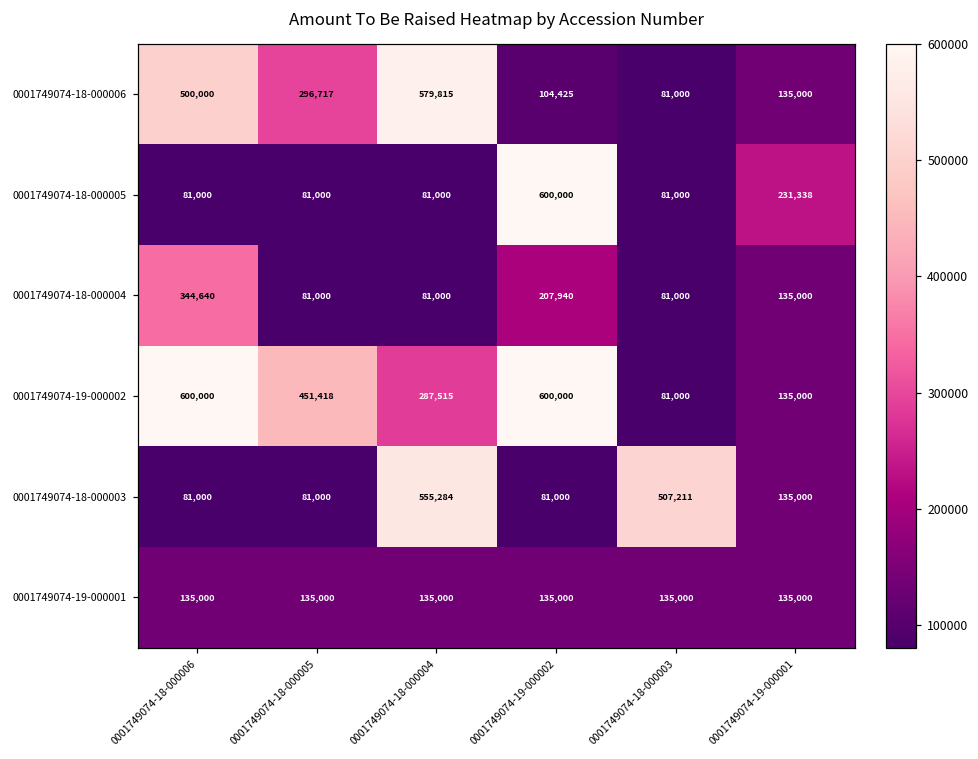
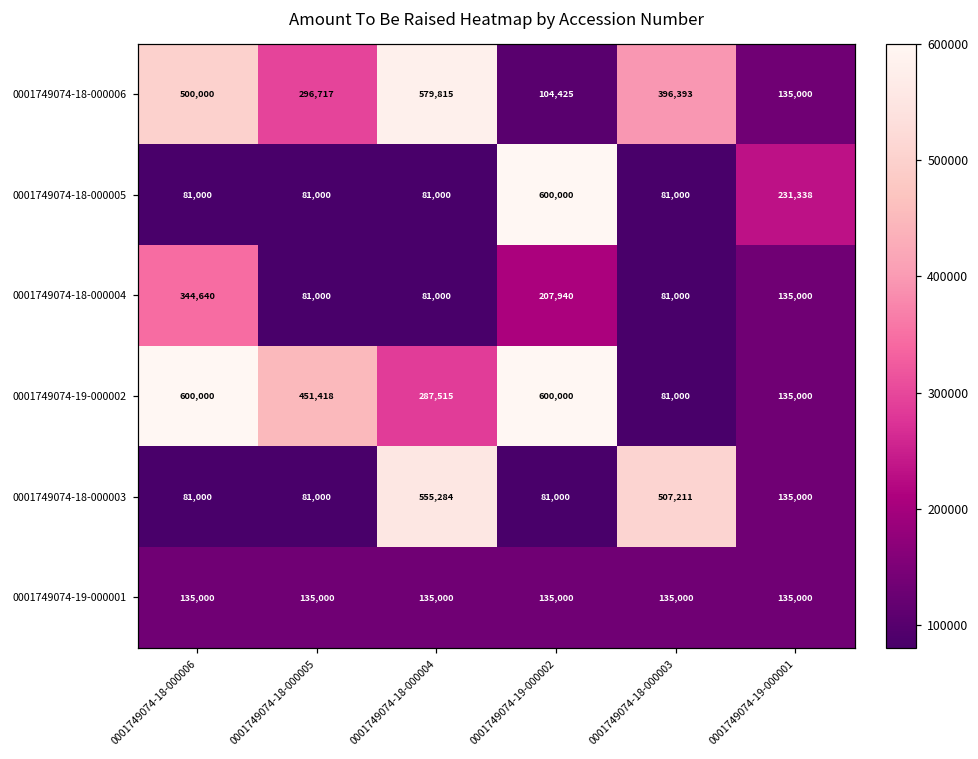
  {
    "0001749074-18-000006": {
      "0001749074-18-000006": "500,000",
      "0001749074-18-000005": "296,717",
      "0001749074-18-000004": "579,815",
      "0001749074-19-000002": "104,425",
-     "0001749074-18-000003": "81,000",
+     "0001749074-18-000003": "396,393",
      "0001749074-19-000001": "135,000"
    },
    "0001749074-18-000005": {
      "0001749074-18-000006": "81,000",
      "0001749074-18-000005": "81,000",
      "0001749074-18-000004": "81,000",
      "0001749074-19-000002": "600,000",
      "0001749074-18-000003": "81,000",
      "0001749074-19-000001": "231,338"
    },
    "0001749074-18-000004": {
      "0001749074-18-000006": "344,640",
      "0001749074-18-000005": "81,000",
      "0001749074-18-000004": "81,000",
      "0001749074-19-000002": "207,940",
      "0001749074-18-000003": "81,000",
      "0001749074-19-000001": "135,000"
    },
    "0001749074-19-000002": {
      "0001749074-18-000006": "600,000",
      "0001749074-18-000005": "451,418",
      "0001749074-18-000004": "287,515",
      "0001749074-19-000002": "600,000",
      "0001749074-18-000003": "81,000",
      "0001749074-19-000001": "135,000"
    },
    "0001749074-18-000003": {
      "0001749074-18-000006": "81,000",
      "0001749074-18-000005": "81,000",
      "0001749074-18-000004": "555,284",
      "0001749074-19-000002": "81,000",
      "0001749074-18-000003": "507,211",
      "0001749074-19-000001": "135,000"
    },
    "0001749074-19-000001": {
      "0001749074-18-000006": "135,000",
      "0001749074-18-000005": "135,000",
      "0001749074-18-000004": "135,000",
      "0001749074-19-000002": "135,000",
      "0001749074-18-000003": "135,000",
      "0001749074-19-000001": "135,000"
    }
  }
